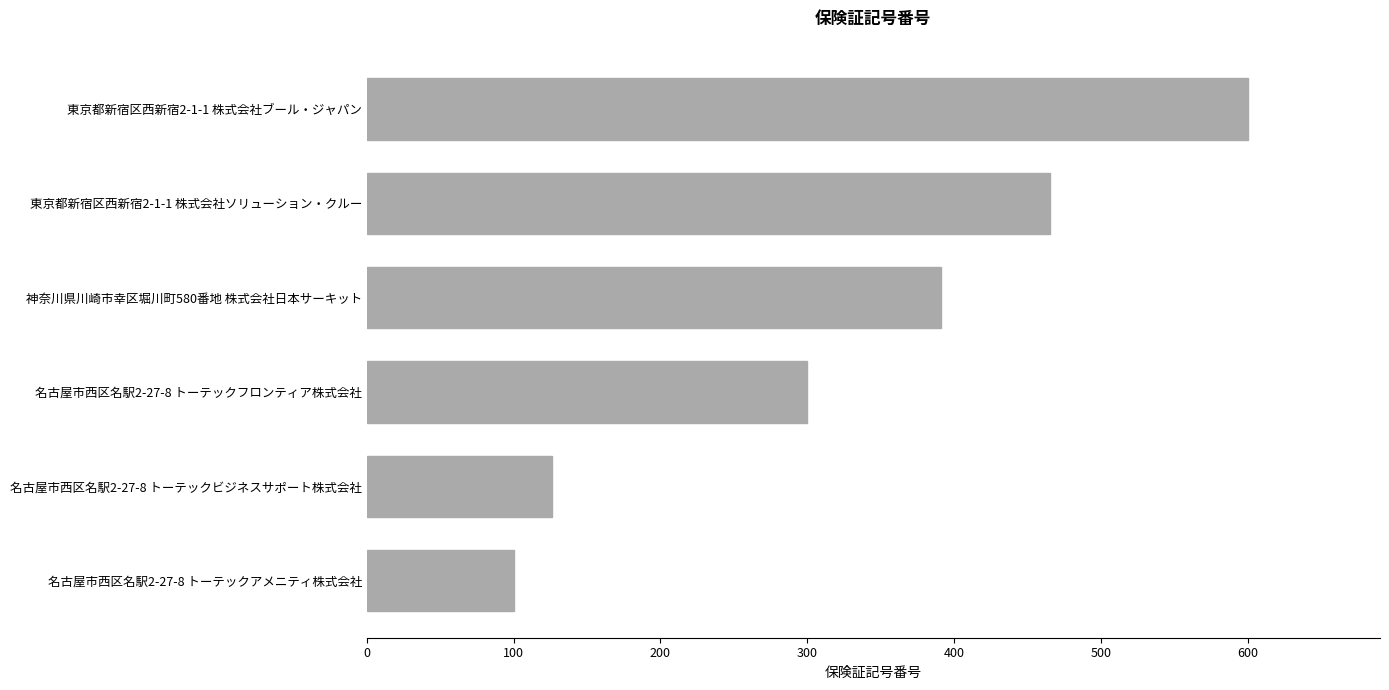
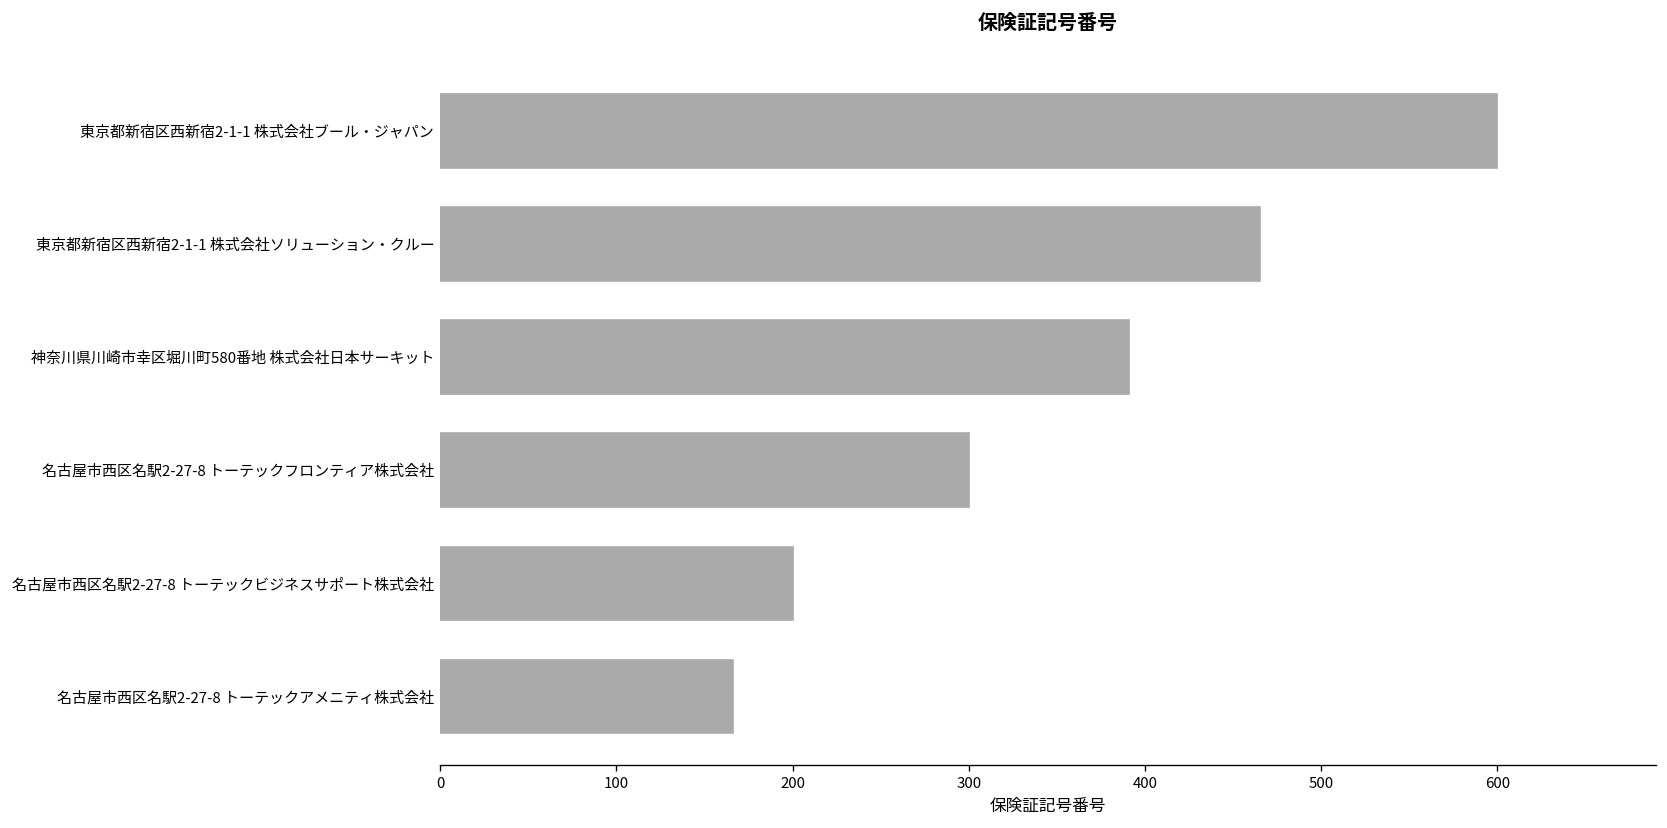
  {
    "東京都新宿区西新宿2-1-1 株式会社ブール・ジャパン": 600,
    "東京都新宿区西新宿2-1-1 株式会社ソリューション・クルー": 465,
    "神奈川県川崎市幸区堀川町580番地 株式会社日本サーキット": 391,
    "名古屋市西区名駅2-27-8 トーテックフロンティア株式会社": 300,
-   "名古屋市西区名駅2-27-8 トーテックビジネスサポート株式会社": 126,
-   "名古屋市西区名駅2-27-8 トーテックアメニティ株式会社": 100
+   "名古屋市西区名駅2-27-8 トーテックビジネスサポート株式会社": 200,
+   "名古屋市西区名駅2-27-8 トーテックアメニティ株式会社": 166
  }
